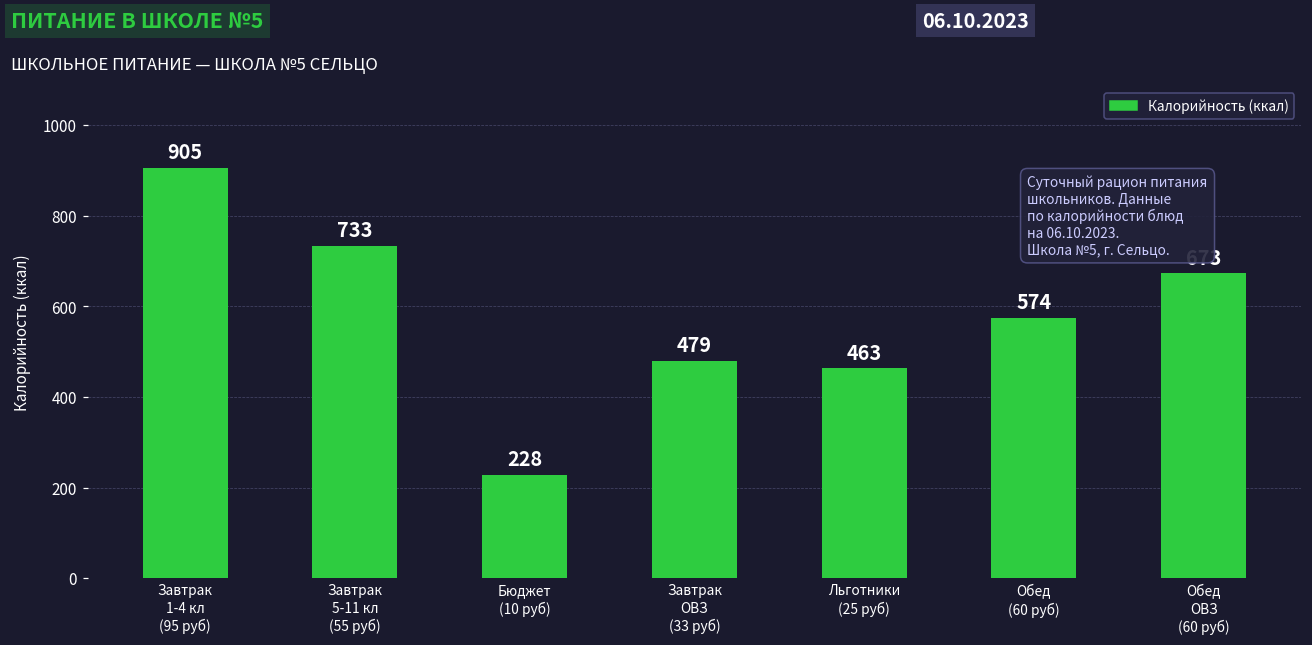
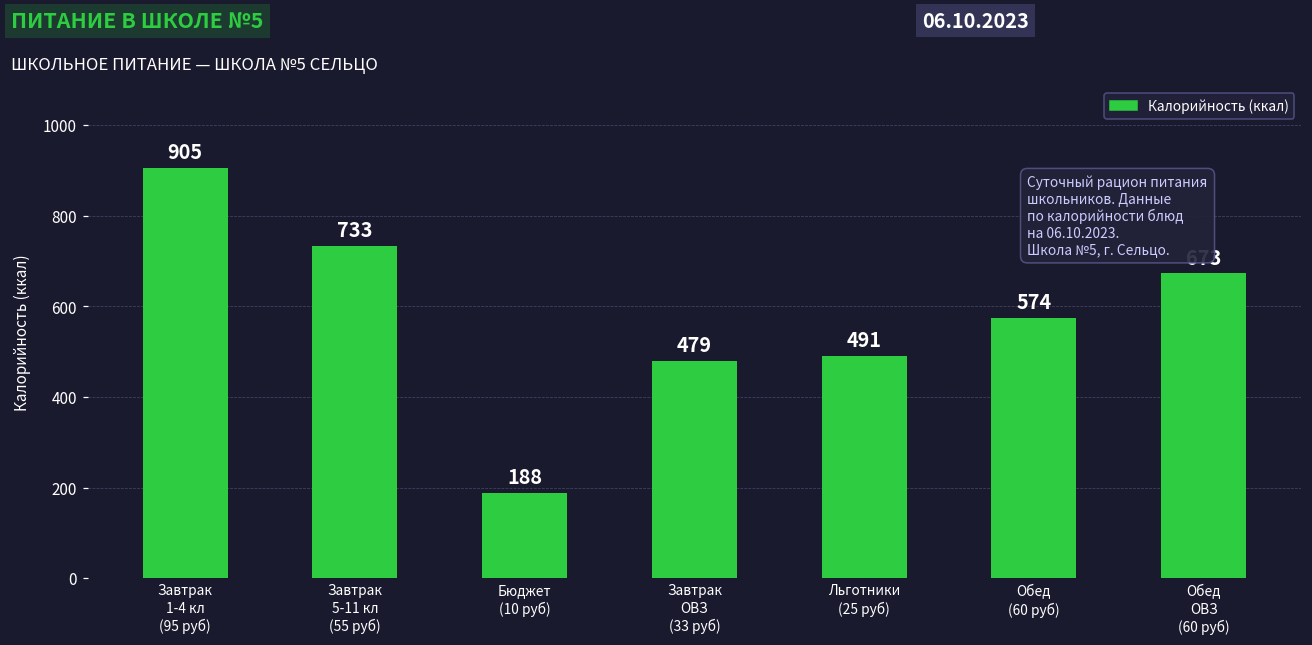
  {
    "Завтрак 1-4 кл (95 руб)": 905,
    "Завтрак 5-11 кл (55 руб)": 733,
-   "Бюджет (10 руб)": 228,
+   "Бюджет (10 руб)": 188,
    "Завтрак ОВЗ (33 руб)": 479,
-   "Льготники (25 руб)": 463,
+   "Льготники (25 руб)": 491,
    "Обед (60 руб)": 574,
    "Обед ОВЗ (60 руб)": 673
  }
